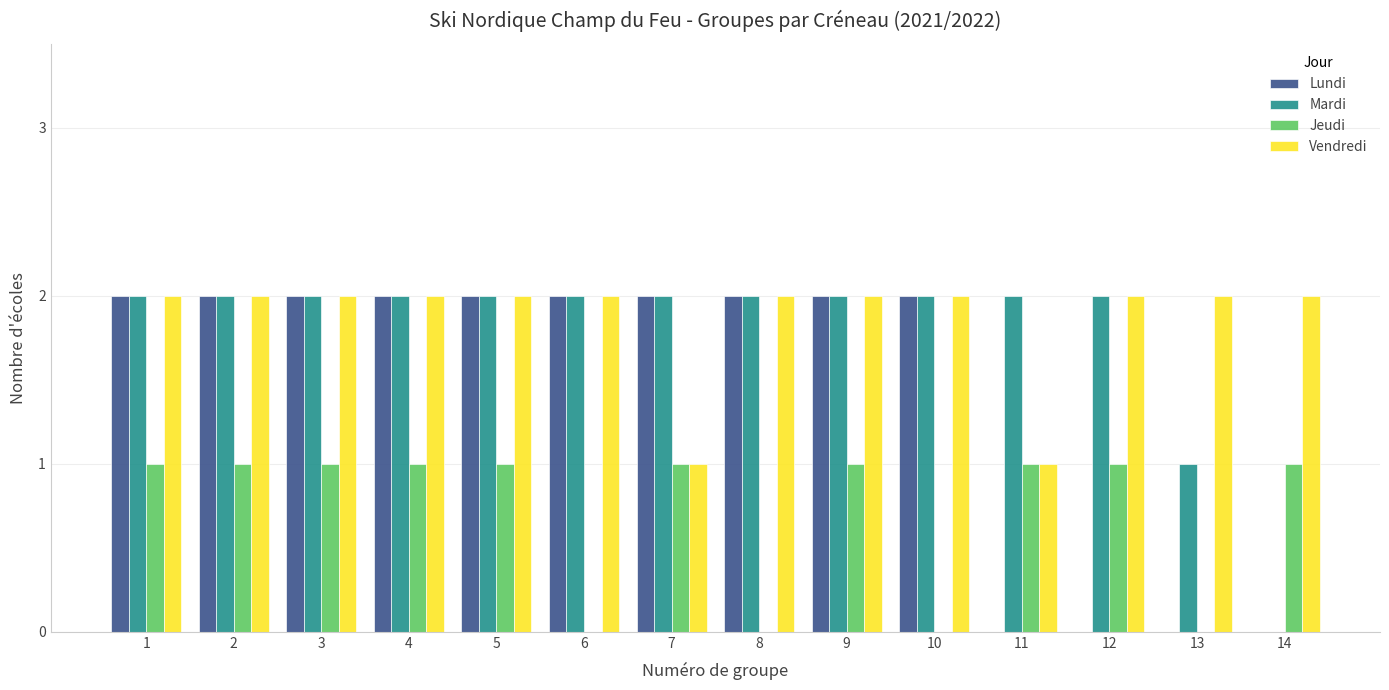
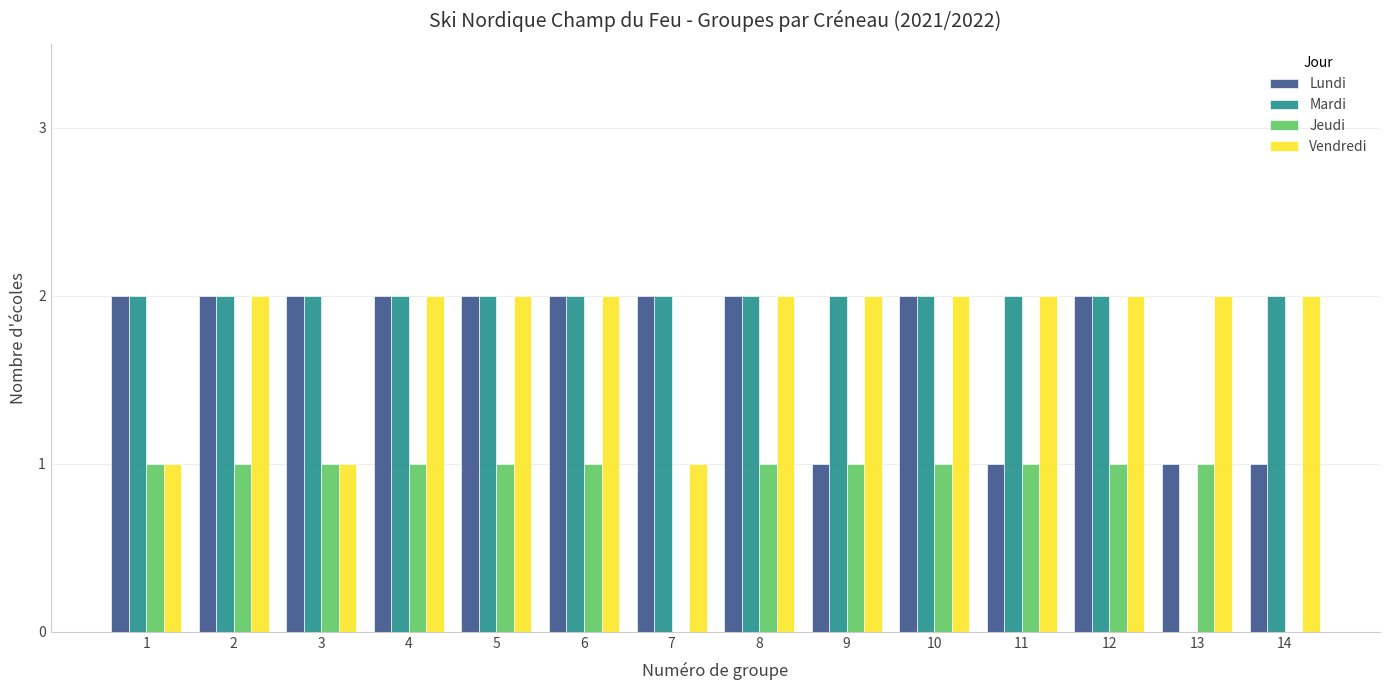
  {
    "Lundi": {
      "1": 2,
      "2": 2,
      "3": 2,
      "4": 2,
      "5": 2,
      "6": 2,
      "7": 2,
      "8": 2,
-     "9": 2,
+     "9": 1,
      "10": 2,
-     "11": 0,
-     "12": 0,
-     "13": 0,
-     "14": 0
+     "11": 1,
+     "12": 2,
+     "13": 1,
+     "14": 1
    },
    "Mardi": {
      "1": 2,
      "2": 2,
      "3": 2,
      "4": 2,
      "5": 2,
      "6": 2,
      "7": 2,
      "8": 2,
      "9": 2,
      "10": 2,
      "11": 2,
      "12": 2,
-     "13": 1,
-     "14": 0
+     "13": 0,
+     "14": 2
    },
    "Jeudi": {
      "1": 1,
      "2": 1,
      "3": 1,
      "4": 1,
      "5": 1,
-     "6": 0,
-     "7": 1,
-     "8": 0,
+     "6": 1,
+     "7": 0,
+     "8": 1,
      "9": 1,
-     "10": 0,
+     "10": 1,
      "11": 1,
      "12": 1,
-     "13": 0,
-     "14": 1
+     "13": 1,
+     "14": 0
    },
    "Vendredi": {
-     "1": 2,
+     "1": 1,
      "2": 2,
-     "3": 2,
+     "3": 1,
      "4": 2,
      "5": 2,
      "6": 2,
      "7": 1,
      "8": 2,
      "9": 2,
      "10": 2,
-     "11": 1,
+     "11": 2,
      "12": 2,
      "13": 2,
      "14": 2
    }
  }
